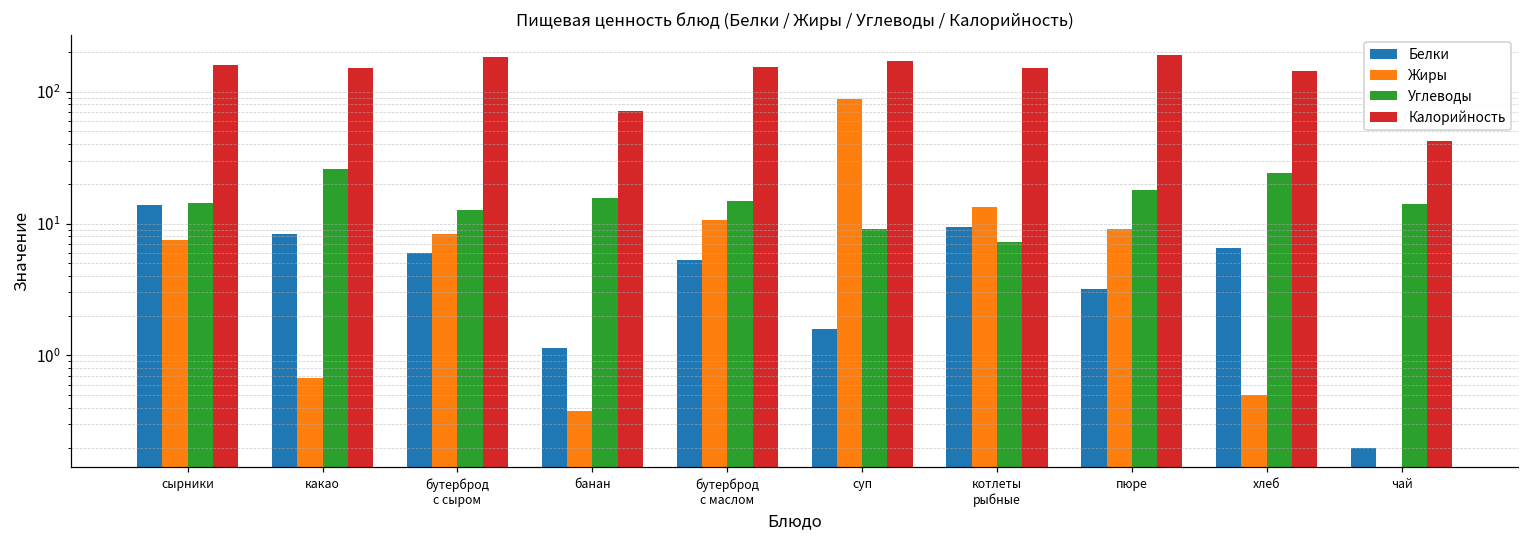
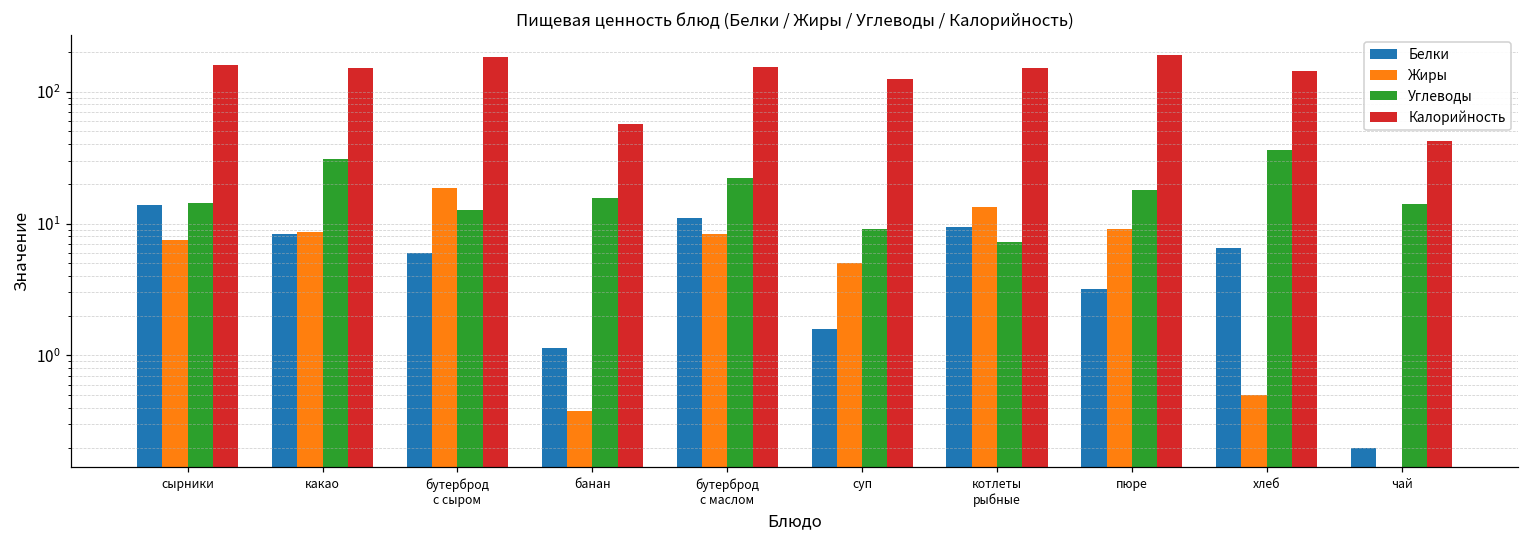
  {
    "Белки": {
      "сырники": 14,
      "какао": 8,
      "бутерброд с сыром": 6,
      "банан": 1.1,
-     "бутерброд с маслом": 5,
+     "бутерброд с маслом": 11,
      "суп": 1.6,
      "котлеты рыбные": 9,
      "пюре": 3.2,
      "хлеб": 7,
      "чай": 0.20
    },
    "Жиры": {
      "сырники": 7,
-     "какао": 0.7,
-     "бутерброд с сыром": 8,
+     "какао": 9,
+     "бутерброд с сыром": 19,
      "банан": 0.38,
-     "бутерброд с маслом": 11,
-     "суп": 90,
+     "бутерброд с маслом": 8,
+     "суп": 5.0,
      "котлеты рыбные": 13,
      "пюре": 9,
      "хлеб": 0.5
    },
    "Углеводы": {
      "сырники": 14,
-     "какао": 26,
+     "какао": 31,
      "бутерброд с сыром": 13,
      "банан": 16,
-     "бутерброд с маслом": 15,
+     "бутерброд с маслом": 22,
      "суп": 9,
      "котлеты рыбные": 7,
      "пюре": 18,
-     "хлеб": 24,
+     "хлеб": 36,
      "чай": 14
    },
    "Калорийность": {
      "сырники": 160,
      "какао": 150,
      "бутерброд с сыром": 180,
-     "банан": 70,
+     "банан": 60,
      "бутерброд с маслом": 160,
-     "суп": 170,
+     "суп": 130,
      "котлеты рыбные": 150,
      "пюре": 190,
      "хлеб": 140,
      "чай": 42
    }
  }
